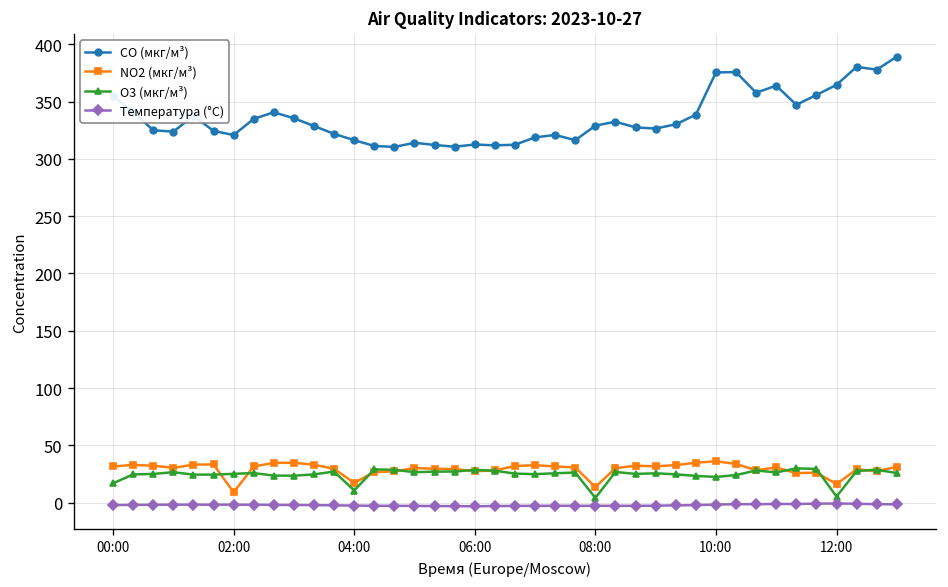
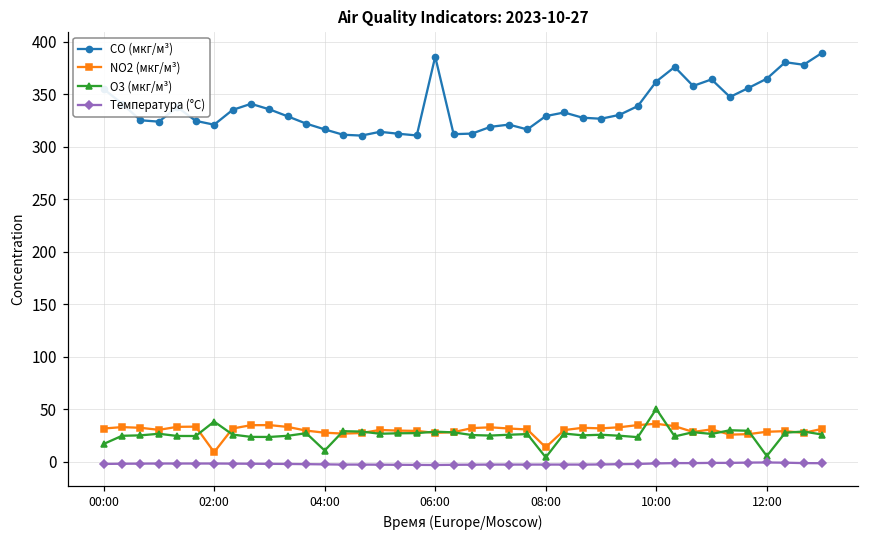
  {
    "CO (мкг/м³)": {
      "02:00": 320,
      "04:00": 320,
-     "06:00": 310,
+     "06:00": 390,
      "08:00": 330,
-     "10:00": 380,
+     "10:00": 360,
      "12:00": 360
    },
    "NO2 (мкг/м³)": {
      "00:00": 30,
      "02:00": 10,
-     "04:00": 20,
+     "04:00": 30,
      "08:00": 10,
      "10:00": 40,
-     "12:00": 20
+     "12:00": 30
    },
    "O3 (мкг/м³)": {
      "00:00": 20,
-     "02:00": 30,
+     "02:00": 40,
      "04:00": 10,
      "08:00": 0,
-     "10:00": 20,
+     "10:00": 50,
      "12:00": 10
    },
    "Температура (°C)": {
      "00:00": 0,
      "02:00": 0,
      "04:00": 0,
      "06:00": 0,
      "08:00": 0,
      "10:00": 0,
      "12:00": 0
    }
  }
